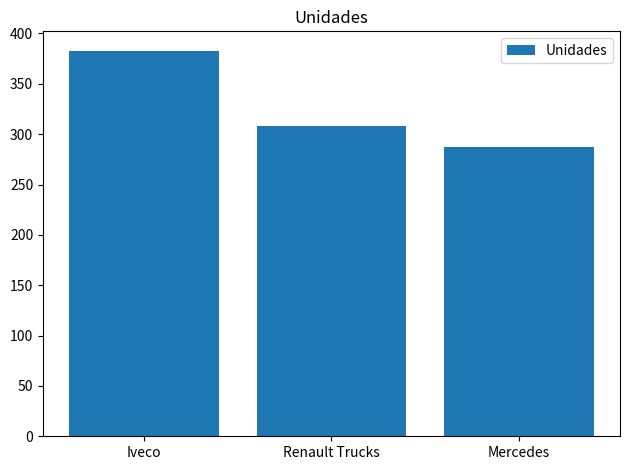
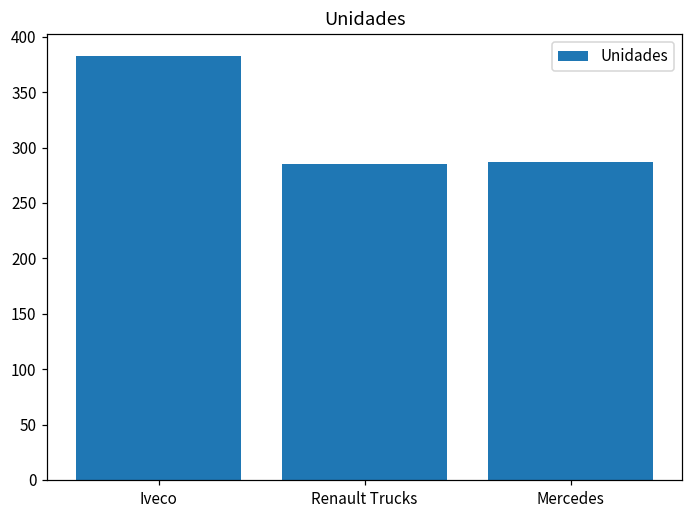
  {
    "Iveco": 383,
-   "Renault Trucks": 308,
+   "Renault Trucks": 285,
    "Mercedes": 287
  }
